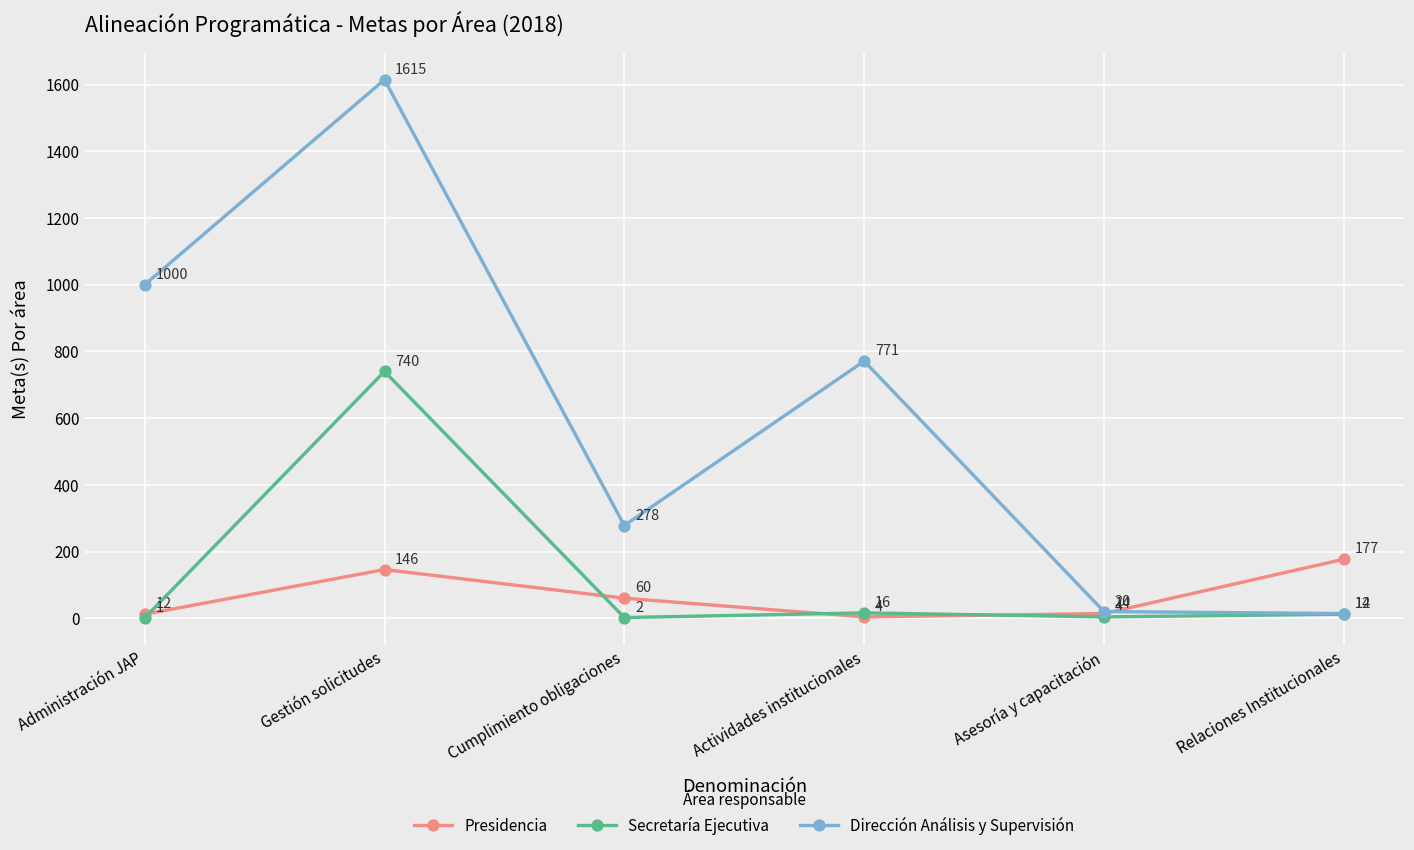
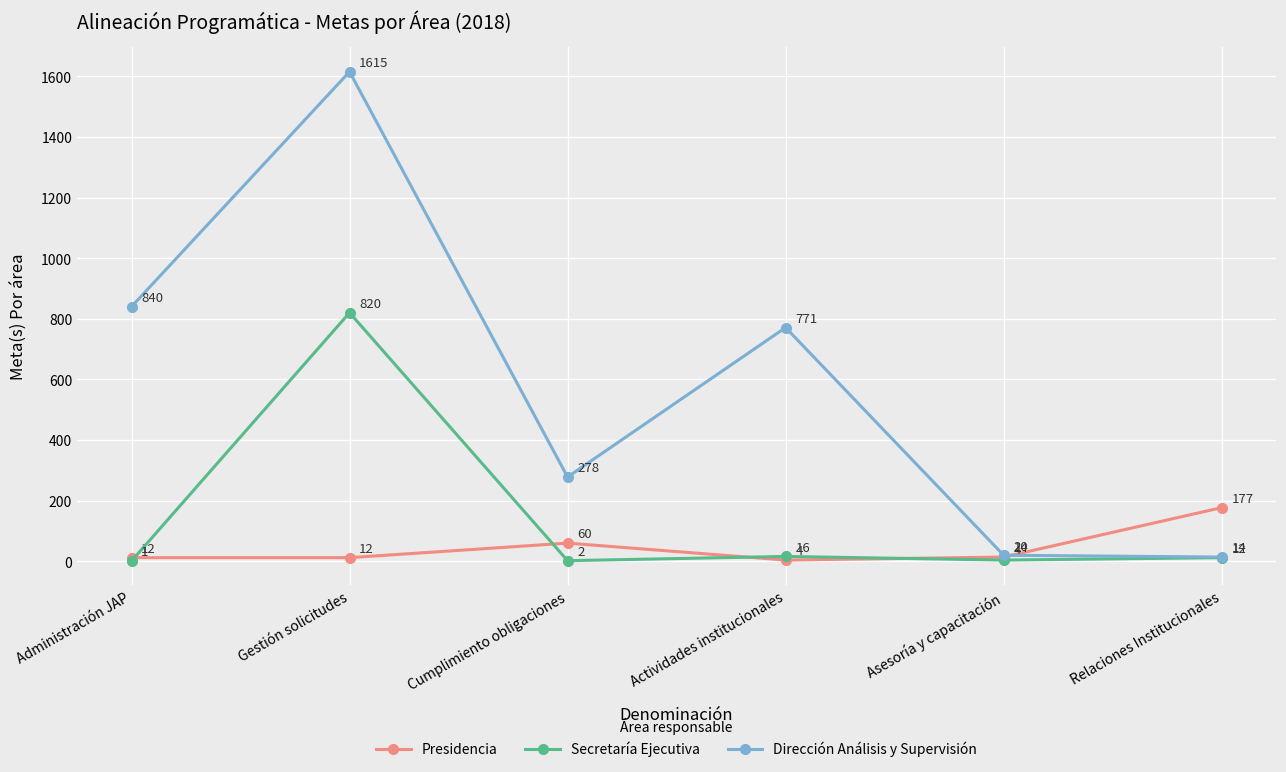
  {
    "Presidencia": {
-     "Gestión solicitudes": 146,
+     "Gestión solicitudes": 12,
      "Cumplimiento obligaciones": 60,
      "Relaciones Institucionales": 177
    },
    "Secretaría Ejecutiva": {
-     "Gestión solicitudes": 740,
+     "Gestión solicitudes": 820,
      "Cumplimiento obligaciones": 2
    },
    "Dirección Análisis y Supervisión": {
-     "Administración JAP": 1000,
+     "Administración JAP": 840,
      "Gestión solicitudes": 1615,
      "Cumplimiento obligaciones": 278,
      "Actividades institucionales": 771
    }
  }
